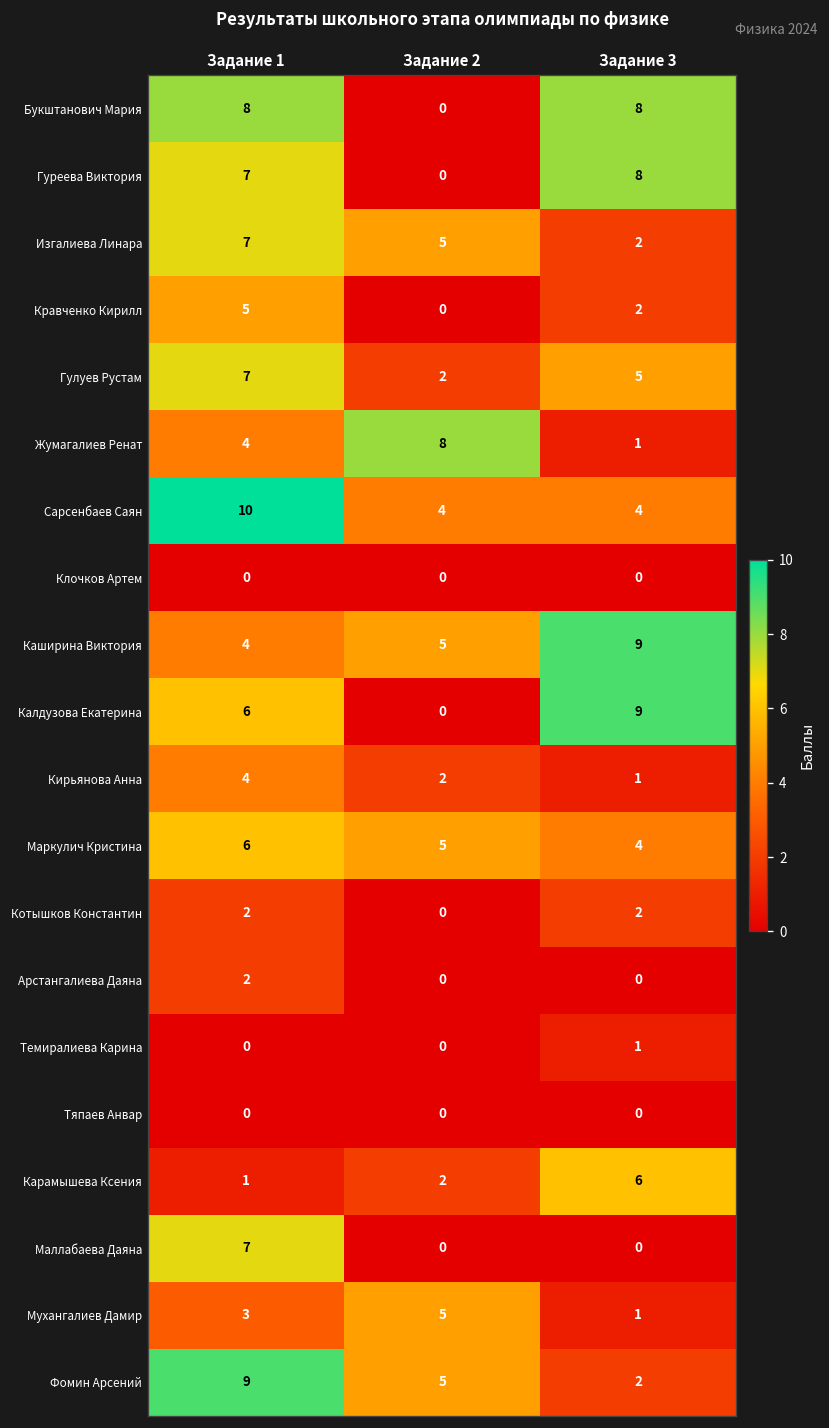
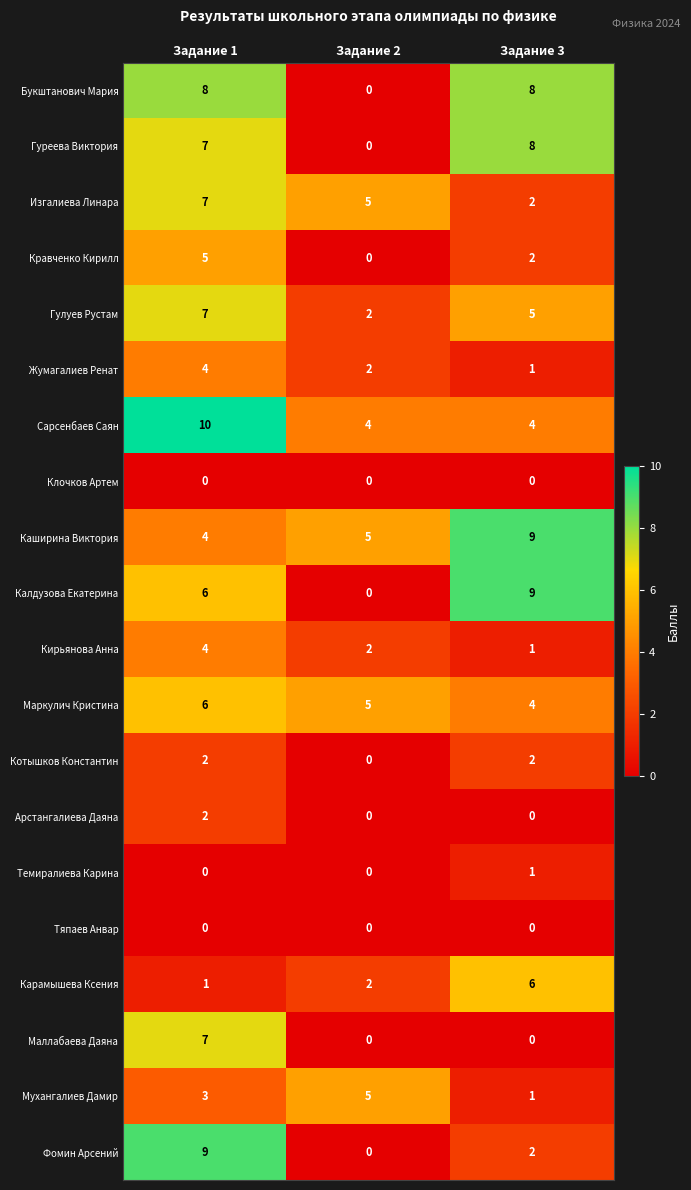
  {
    "Букштанович Мария": {
      "Задание 1": 8,
      "Задание 2": 0,
      "Задание 3": 8
    },
    "Гуреева Виктория": {
      "Задание 1": 7,
      "Задание 2": 0,
      "Задание 3": 8
    },
    "Изгалиева Линара": {
      "Задание 1": 7,
      "Задание 2": 5,
      "Задание 3": 2
    },
    "Кравченко Кирилл": {
      "Задание 1": 5,
      "Задание 2": 0,
      "Задание 3": 2
    },
    "Гулуев Рустам": {
      "Задание 1": 7,
      "Задание 2": 2,
      "Задание 3": 5
    },
    "Жумагалиев Ренат": {
      "Задание 1": 4,
-     "Задание 2": 8,
+     "Задание 2": 2,
      "Задание 3": 1
    },
    "Сарсенбаев Саян": {
      "Задание 1": 10,
      "Задание 2": 4,
      "Задание 3": 4
    },
    "Клочков Артем": {
      "Задание 1": 0,
      "Задание 2": 0,
      "Задание 3": 0
    },
    "Каширина Виктория": {
      "Задание 1": 4,
      "Задание 2": 5,
      "Задание 3": 9
    },
    "Калдузова Екатерина": {
      "Задание 1": 6,
      "Задание 2": 0,
      "Задание 3": 9
    },
    "Кирьянова Анна": {
      "Задание 1": 4,
      "Задание 2": 2,
      "Задание 3": 1
    },
    "Маркулич Кристина": {
      "Задание 1": 6,
      "Задание 2": 5,
      "Задание 3": 4
    },
    "Котышков Константин": {
      "Задание 1": 2,
      "Задание 2": 0,
      "Задание 3": 2
    },
    "Арстангалиева Даяна": {
      "Задание 1": 2,
      "Задание 2": 0,
      "Задание 3": 0
    },
    "Темиралиева Карина": {
      "Задание 1": 0,
      "Задание 2": 0,
      "Задание 3": 1
    },
    "Тяпаев Анвар": {
      "Задание 1": 0,
      "Задание 2": 0,
      "Задание 3": 0
    },
    "Карамышева Ксения": {
      "Задание 1": 1,
      "Задание 2": 2,
      "Задание 3": 6
    },
    "Маллабаева Даяна": {
      "Задание 1": 7,
      "Задание 2": 0,
      "Задание 3": 0
    },
    "Мухангалиев Дамир": {
      "Задание 1": 3,
      "Задание 2": 5,
      "Задание 3": 1
    },
    "Фомин Арсений": {
      "Задание 1": 9,
-     "Задание 2": 5,
+     "Задание 2": 0,
      "Задание 3": 2
    }
  }
